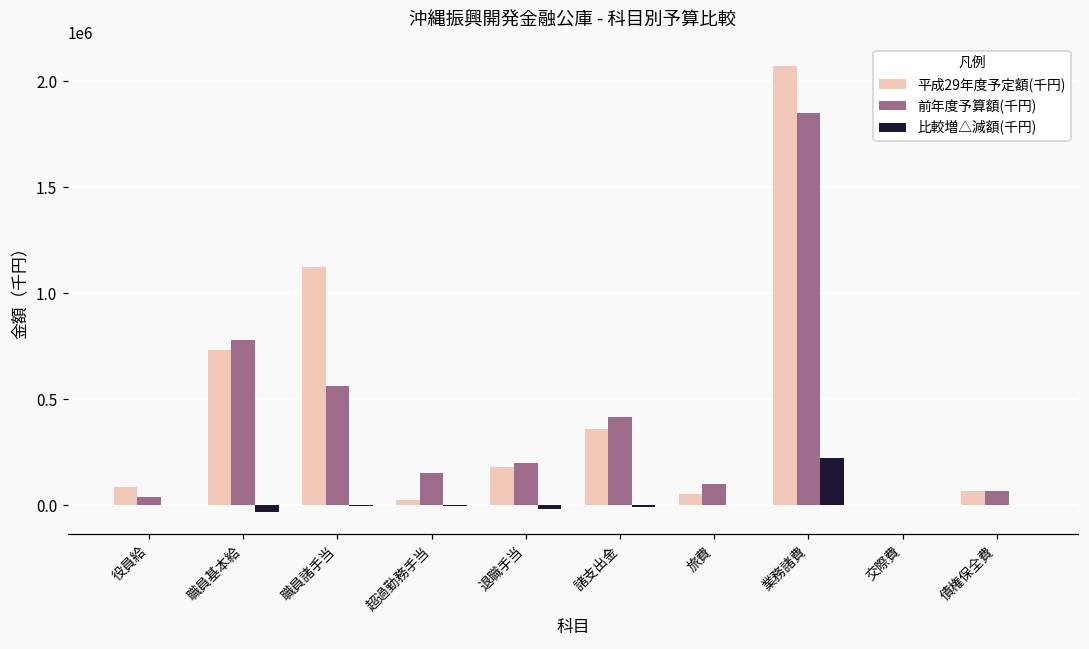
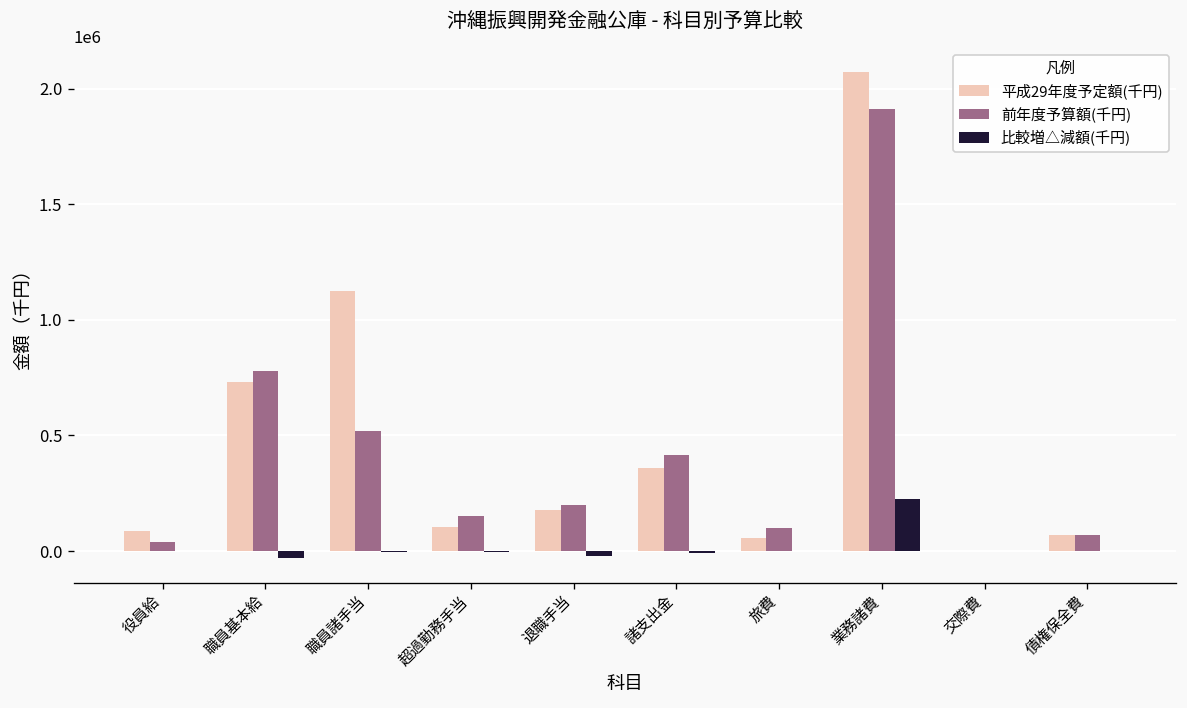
  {
    "平成29年度予定額(千円)": {
      "役員給": 90000,
      "職員基本給": 730000,
      "職員諸手当": 1120000,
-     "超過勤務手当": 30000,
+     "超過勤務手当": 100000,
      "退職手当": 180000,
      "諸支出金": 360000,
      "旅費": 50000,
      "業務諸費": 2070000,
      "債権保全費": 70000
    },
    "前年度予算額(千円)": {
      "役員給": 40000,
      "職員基本給": 780000,
-     "職員諸手当": 560000,
+     "職員諸手当": 520000,
      "超過勤務手当": 150000,
      "退職手当": 200000,
      "諸支出金": 420000,
      "旅費": 100000,
-     "業務諸費": 1850000,
+     "業務諸費": 1910000,
      "債権保全費": 70000
    },
    "比較増△減額(千円)": {
      "職員基本給": -30000,
      "退職手当": -20000,
      "業務諸費": 220000,
      "交際費": 0,
      "債権保全費": 0
    }
  }
